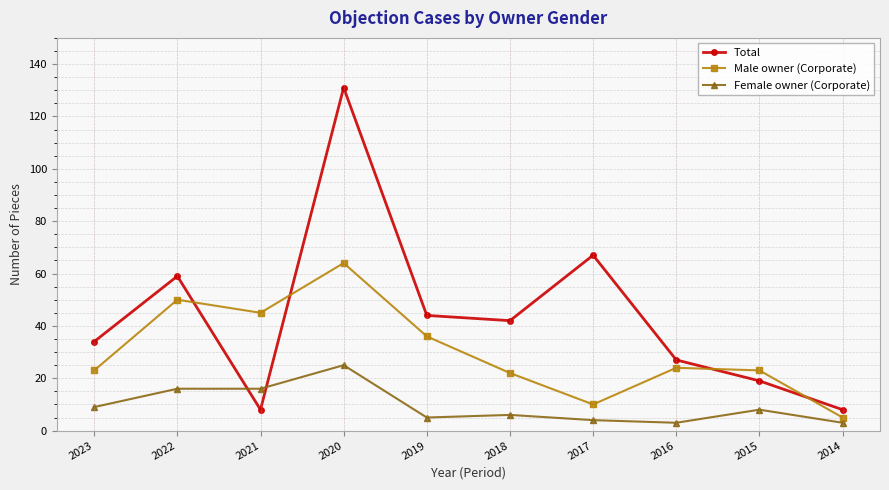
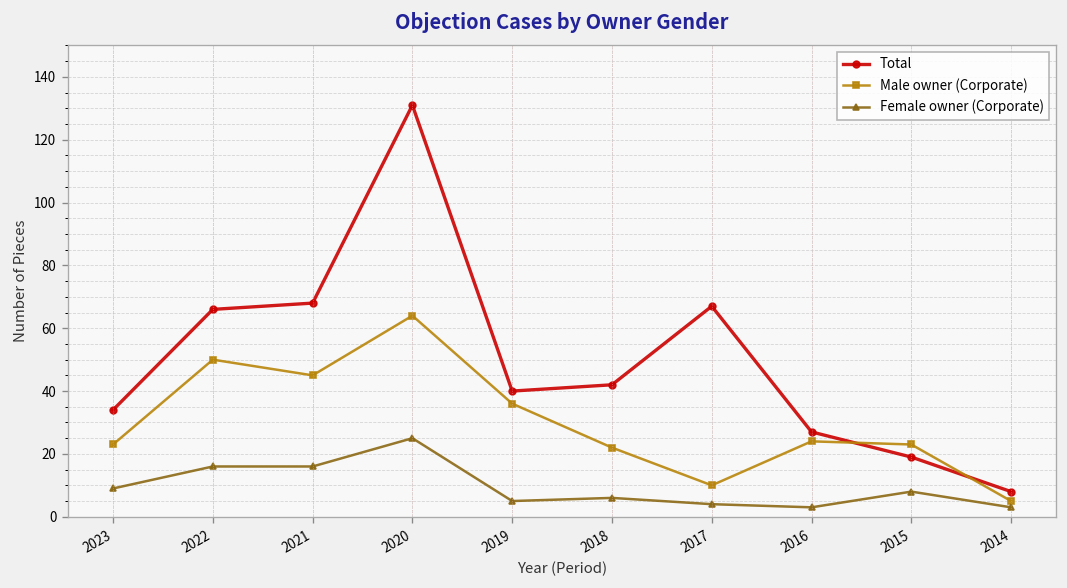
  {
    "Total": {
      "2023": 34,
-     "2022": 59,
-     "2021": 8,
+     "2022": 66,
+     "2021": 68,
      "2020": 131,
-     "2019": 44,
+     "2019": 40,
      "2018": 42,
      "2017": 67,
      "2016": 27,
      "2015": 19,
      "2014": 8
    }
  }
